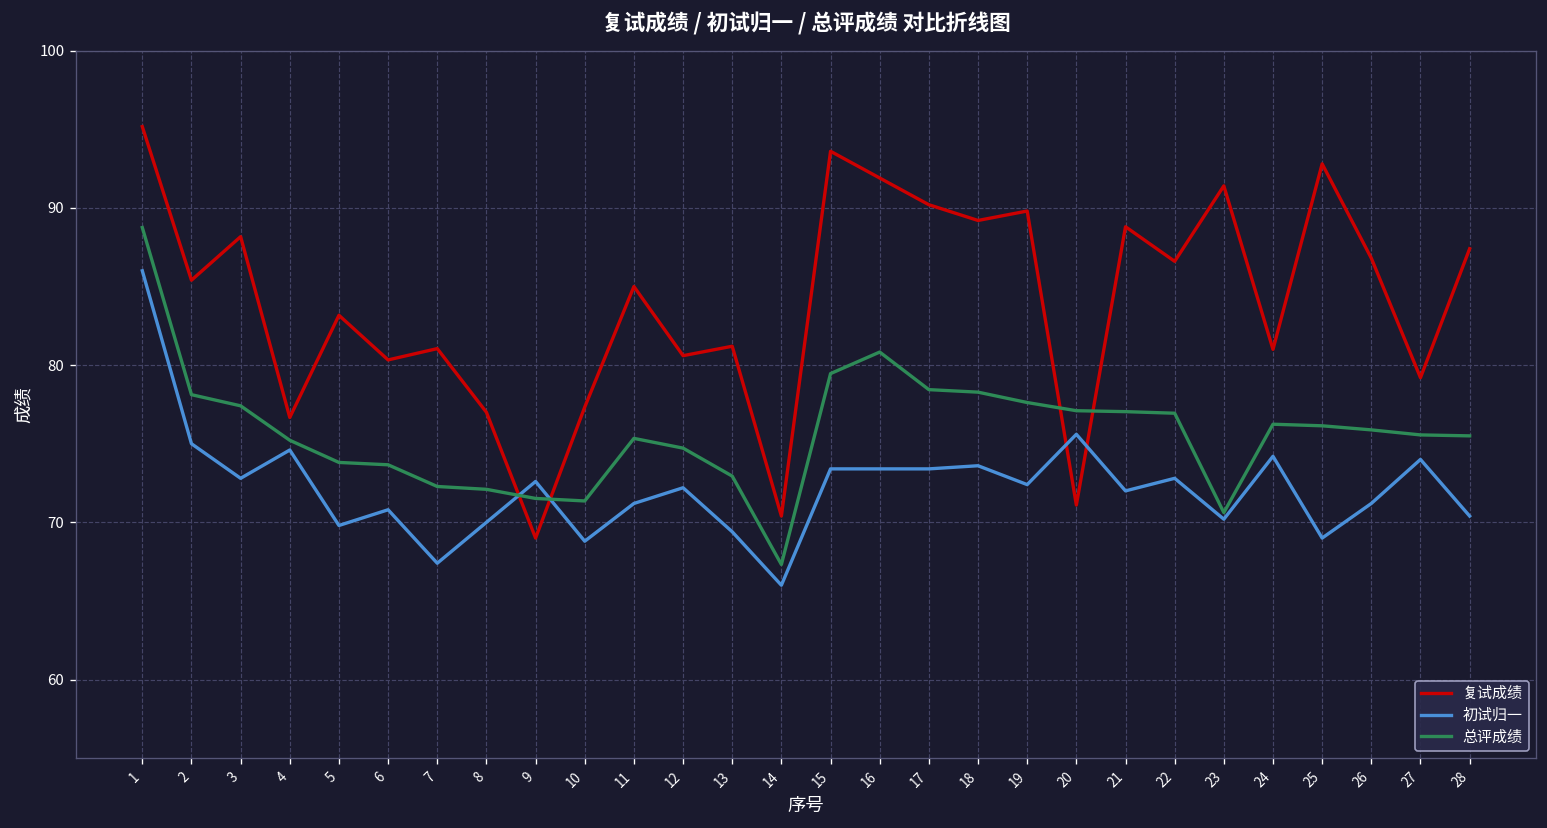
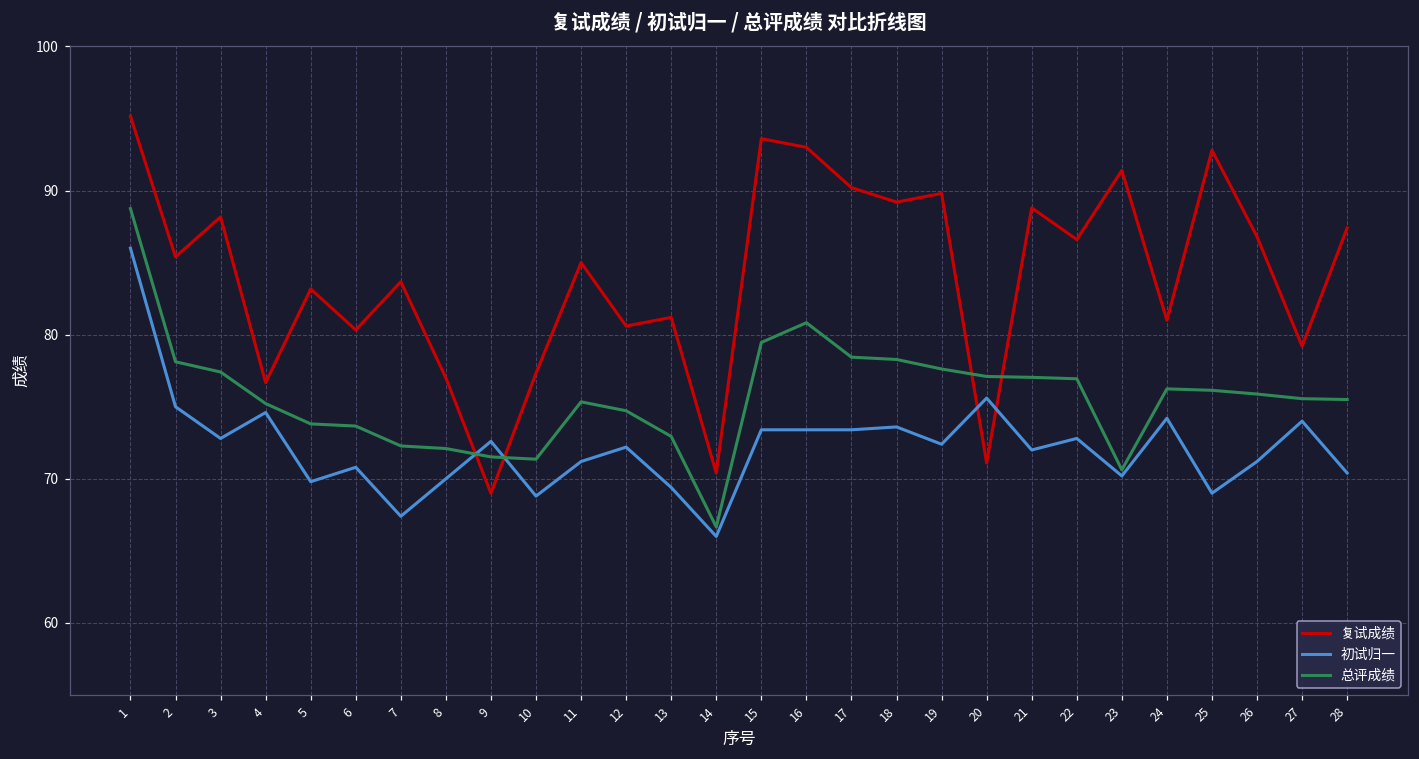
  {
    "复试成绩": {
      "1": 95.2,
      "2": 85.4,
      "3": 88.2,
      "4": 76.7,
      "5": 83.2,
      "6": 80.3,
-     "7": 81.1,
+     "7": 83.7,
      "8": 77.0,
      "9": 69.0,
      "10": 77.3,
      "11": 85.0,
      "12": 80.6,
      "13": 81.2,
      "14": 70.4,
      "15": 93.6,
-     "16": 91.9,
+     "16": 93.0,
      "17": 90.2,
      "18": 89.2,
      "19": 89.8,
      "20": 71.1,
      "21": 88.8,
      "22": 86.6,
      "23": 91.4,
      "24": 81.0,
      "25": 92.8,
      "26": 86.8,
      "27": 79.2,
      "28": 87.4
    },
    "初试归一": {
      "1": 86.0,
      "2": 75.0,
      "3": 72.8,
      "4": 74.6,
      "5": 69.8,
      "6": 70.8,
      "7": 67.4,
      "8": 70.0,
      "9": 72.6,
      "10": 68.8,
      "11": 71.2,
      "12": 72.2,
      "13": 69.4,
      "14": 66.0,
      "15": 73.4,
      "16": 73.4,
      "17": 73.4,
      "18": 73.6,
      "19": 72.4,
      "20": 75.6,
      "21": 72.0,
      "22": 72.8,
      "23": 70.2,
      "24": 74.2,
      "25": 69.0,
      "26": 71.2,
      "27": 74.0,
      "28": 70.4
    },
    "总评成绩": {
      "1": 88.8,
      "2": 78.1,
      "3": 77.4,
      "4": 75.2,
      "5": 73.8,
      "6": 73.7,
      "7": 72.3,
      "8": 72.1,
      "9": 71.5,
      "10": 71.4,
      "11": 75.3,
      "12": 74.7,
      "13": 72.9,
-     "14": 67.3,
+     "14": 66.7,
      "15": 79.5,
      "16": 80.8,
      "17": 78.4,
      "18": 78.3,
      "19": 77.6,
      "20": 77.1,
      "21": 77.0,
      "22": 76.9,
      "23": 70.6,
      "24": 76.2,
      "25": 76.1,
      "26": 75.9,
      "27": 75.6,
      "28": 75.5
    }
  }
